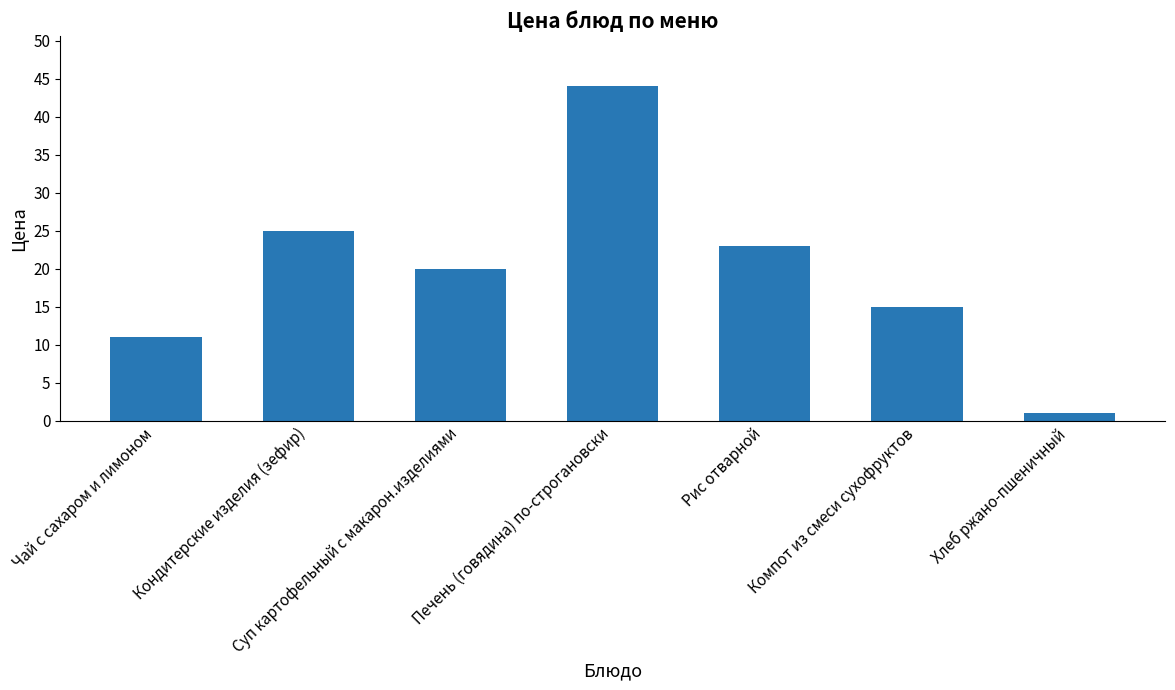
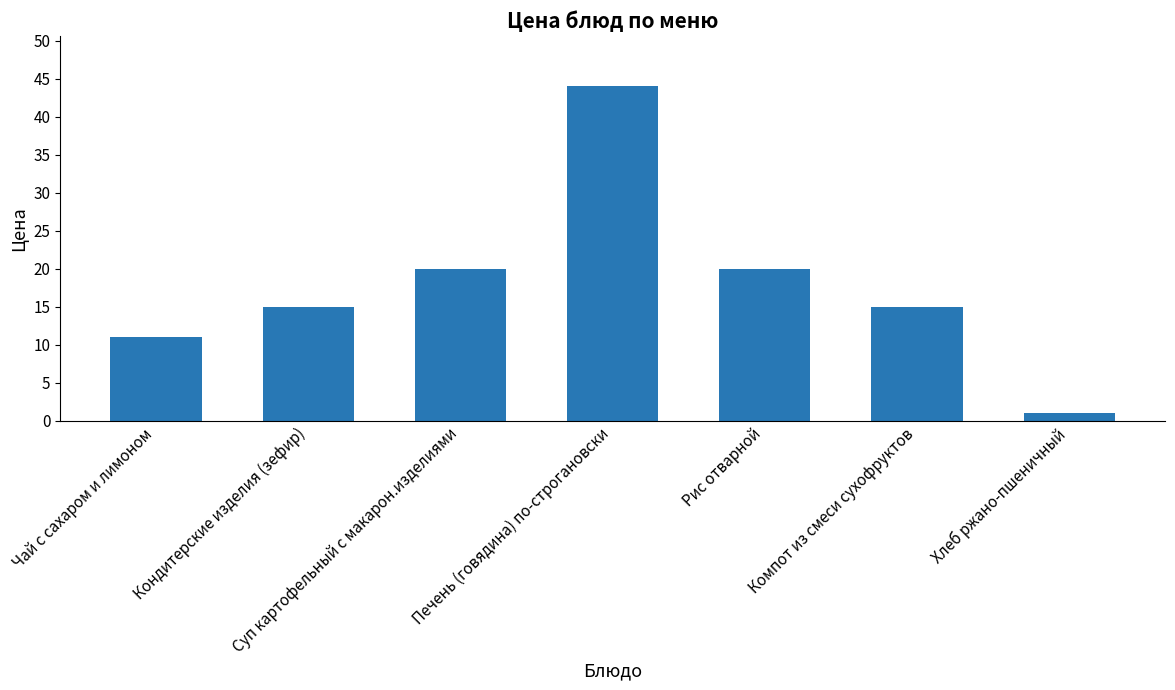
  {
    "Чай с сахаром и лимоном": 11,
-   "Кондитерские изделия (зефир)": 25,
+   "Кондитерские изделия (зефир)": 15,
    "Суп картофельный с макарон.изделиями": 20,
    "Печень (говядина) по-строгановски": 44,
-   "Рис отварной": 23,
+   "Рис отварной": 20,
    "Компот из смеси сухофруктов": 15,
    "Хлеб ржано-пшеничный": 1
  }
